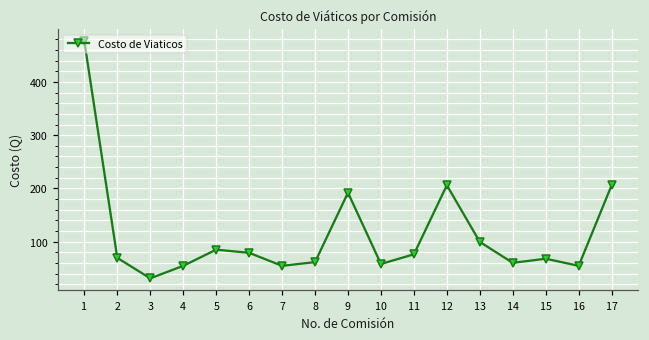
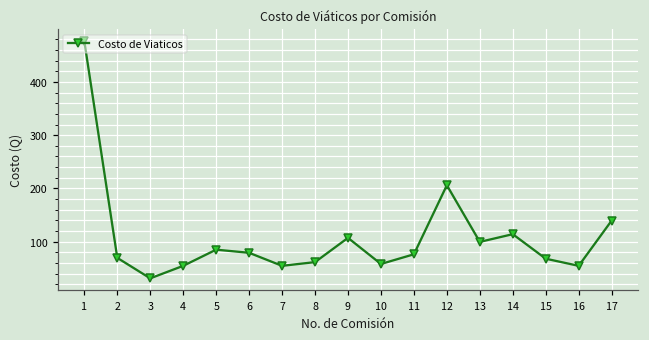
  {
    "2": 70,
    "3": 30,
    "4": 50,
    "5": 80,
    "6": 80,
    "7": 50,
    "8": 60,
-   "9": 190,
+   "9": 110,
    "10": 60,
    "11": 80,
    "12": 210,
    "13": 100,
-   "14": 60,
+   "14": 110,
    "15": 70,
    "16": 50,
-   "17": 210
+   "17": 140
  }
